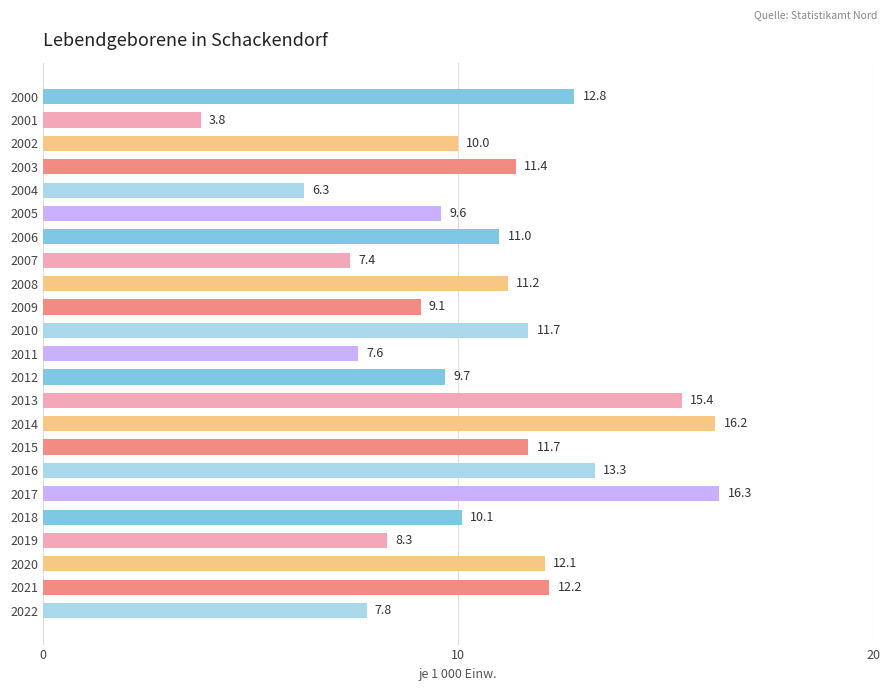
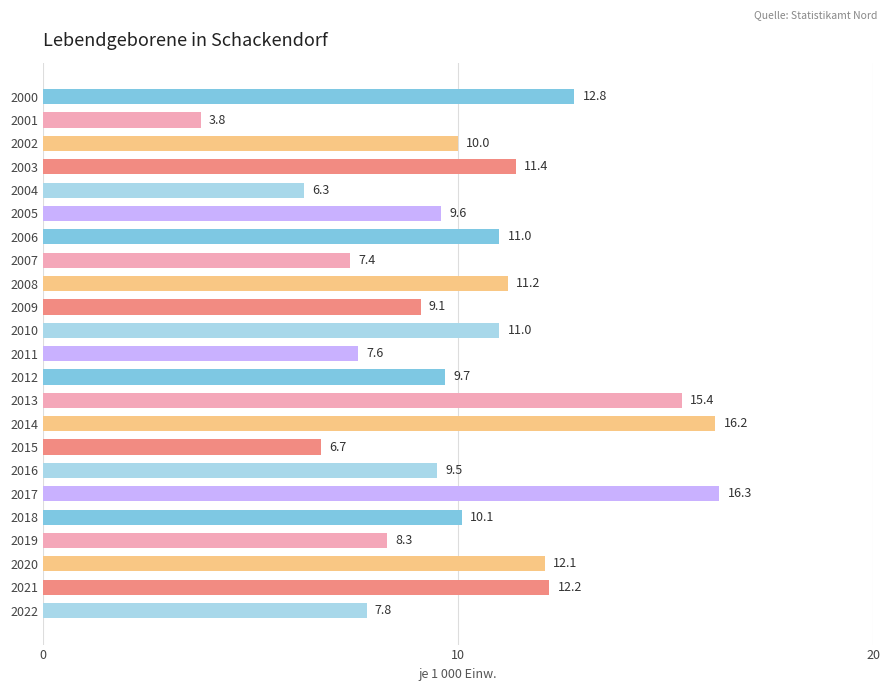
  {
    "2000": 12.8,
    "2001": 3.8,
    "2002": 10.0,
    "2003": 11.4,
    "2004": 6.3,
    "2005": 9.6,
    "2006": 11.0,
    "2007": 7.4,
    "2008": 11.2,
    "2009": 9.1,
-   "2010": 11.7,
+   "2010": 11.0,
    "2011": 7.6,
    "2012": 9.7,
    "2013": 15.4,
    "2014": 16.2,
-   "2015": 11.7,
-   "2016": 13.3,
+   "2015": 6.7,
+   "2016": 9.5,
    "2017": 16.3,
    "2018": 10.1,
    "2019": 8.3,
    "2020": 12.1,
    "2021": 12.2,
    "2022": 7.8
  }
